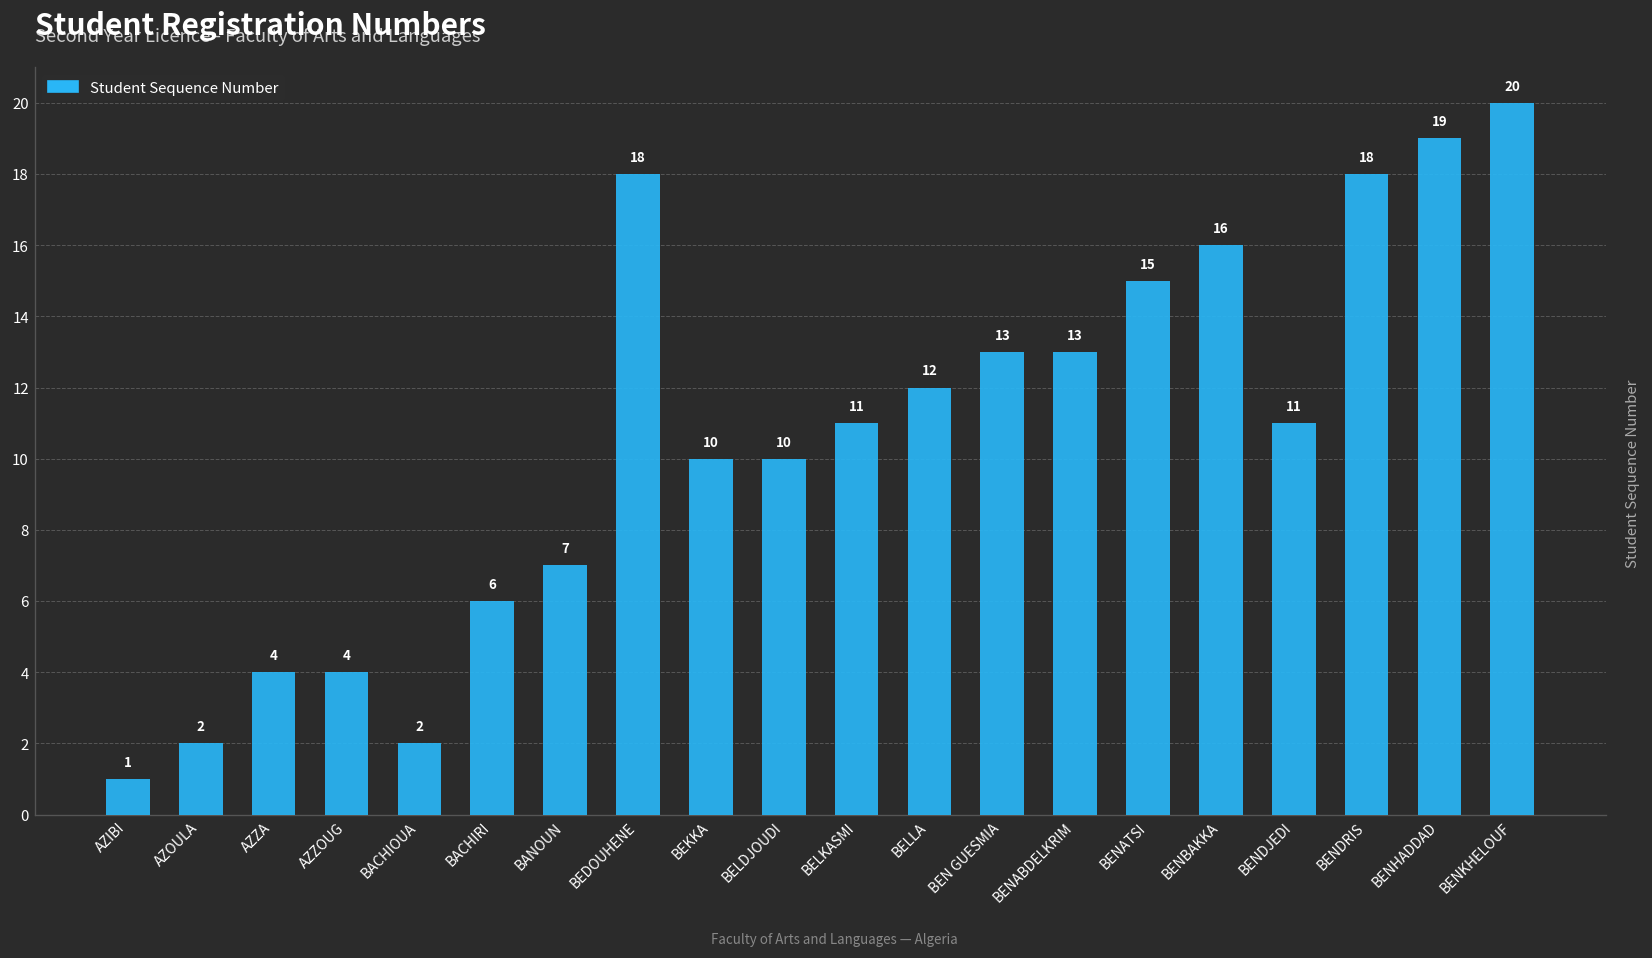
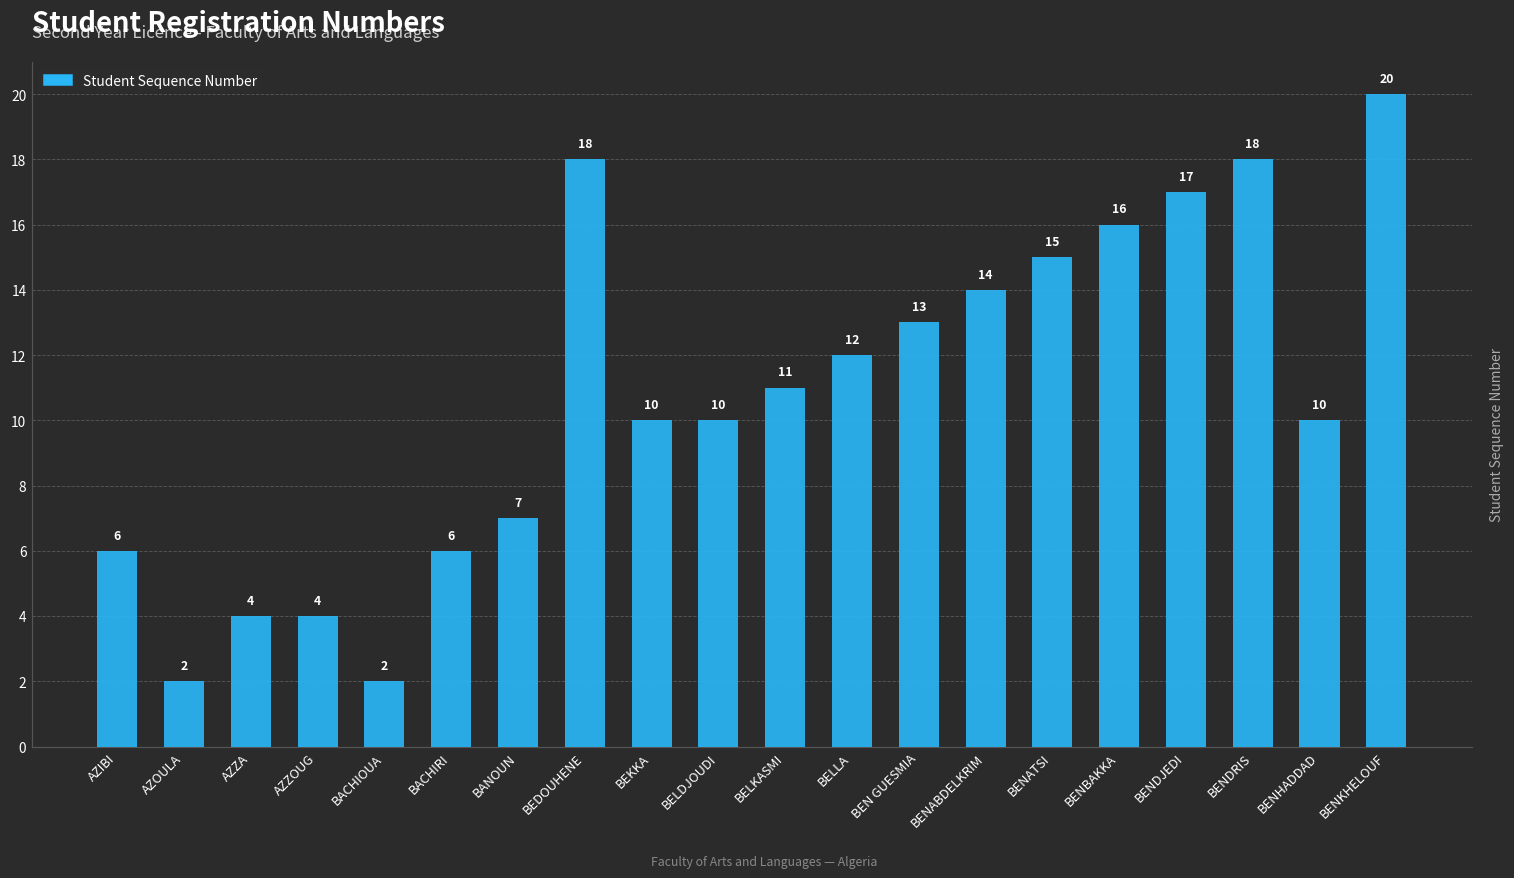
  {
-   "AZIBI": 1,
+   "AZIBI": 6,
    "AZOULA": 2,
    "AZZA": 4,
    "AZZOUG": 4,
    "BACHIOUA": 2,
    "BACHIRI": 6,
    "BANOUN": 7,
    "BEDOUHENE": 18,
    "BEKKA": 10,
    "BELDJOUDI": 10,
    "BELKASMI": 11,
    "BELLA": 12,
    "BEN GUESMIA": 13,
-   "BENABDELKRIM": 13,
+   "BENABDELKRIM": 14,
    "BENATSI": 15,
    "BENBAKKA": 16,
-   "BENDJEDI": 11,
+   "BENDJEDI": 17,
    "BENDRIS": 18,
-   "BENHADDAD": 19,
+   "BENHADDAD": 10,
    "BENKHELOUF": 20
  }
